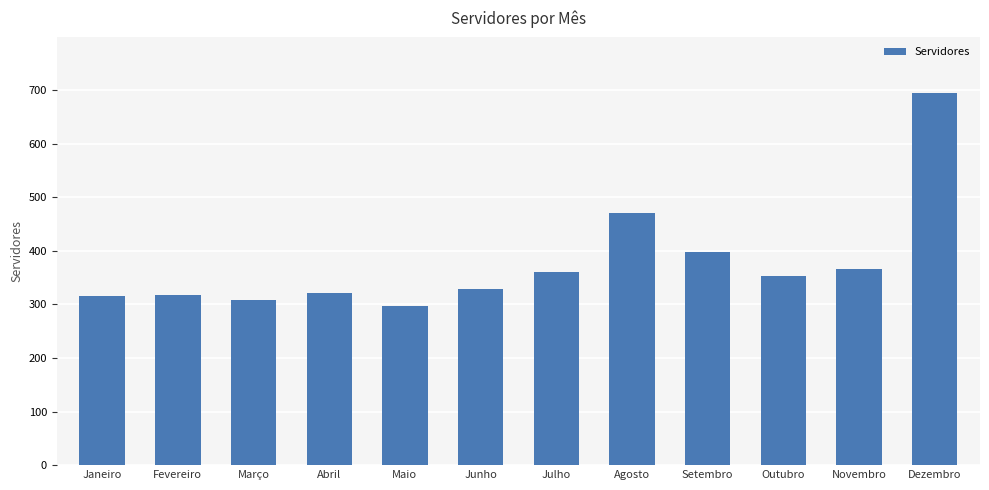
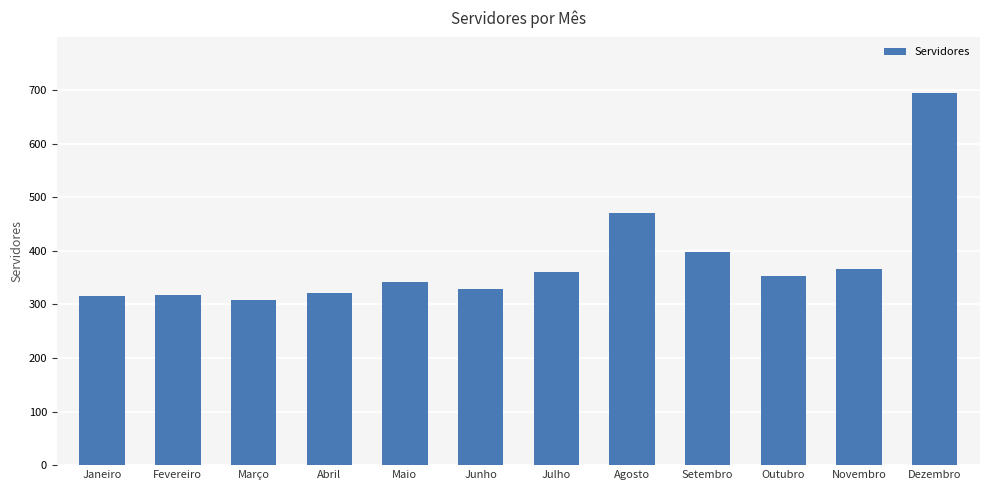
  {
    "Janeiro": 320,
    "Fevereiro": 320,
    "Março": 310,
    "Abril": 320,
-   "Maio": 300,
+   "Maio": 340,
    "Junho": 330,
    "Julho": 360,
    "Agosto": 470,
    "Setembro": 400,
    "Outubro": 350,
    "Novembro": 370,
    "Dezembro": 690
  }
